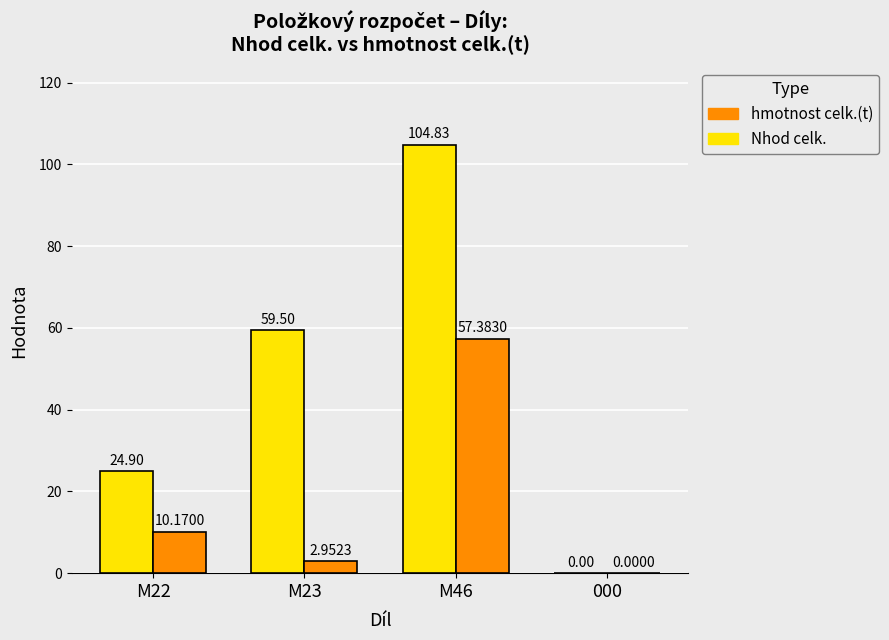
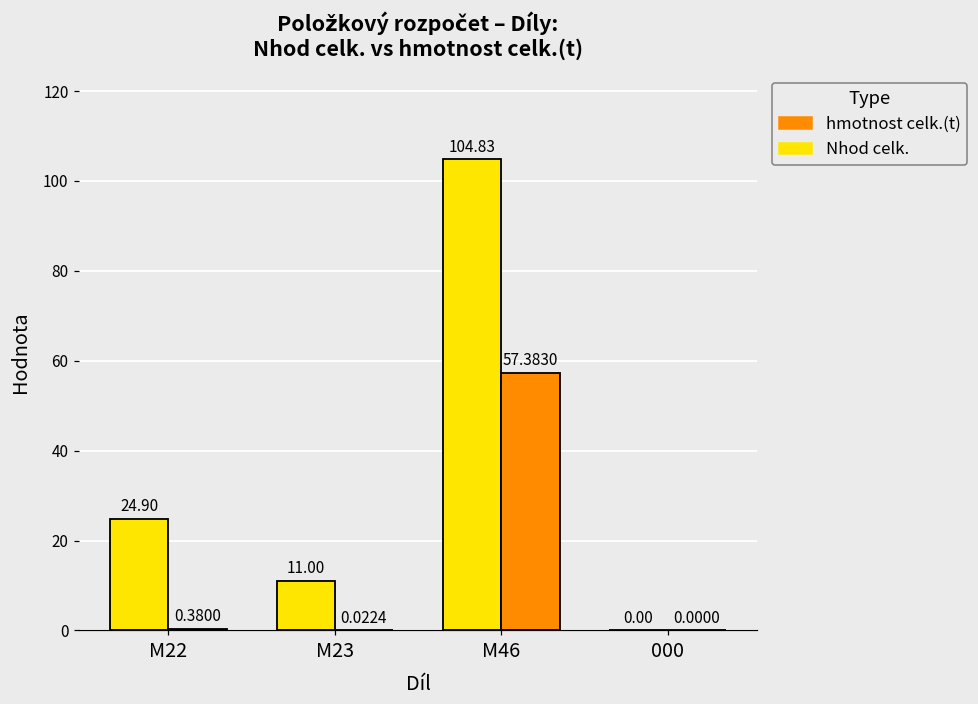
  {
    "Nhod celk.": {
      "M22": 24.90,
-     "M23": 59.50,
+     "M23": 11.00,
      "M46": 104.83,
      "000": 0.00
    },
    "hmotnost celk.(t)": {
-     "M22": 10.1700,
-     "M23": 2.9523,
+     "M22": 0.3800,
+     "M23": 0.0224,
      "M46": 57.3830,
      "000": 0.0000
    }
  }
